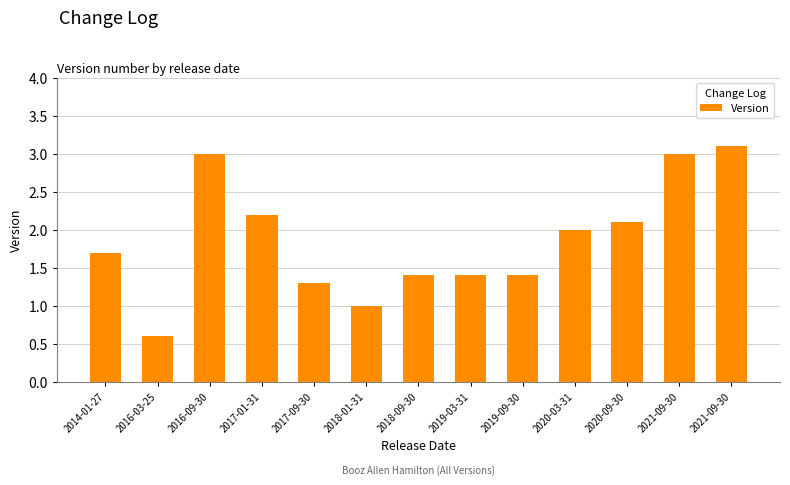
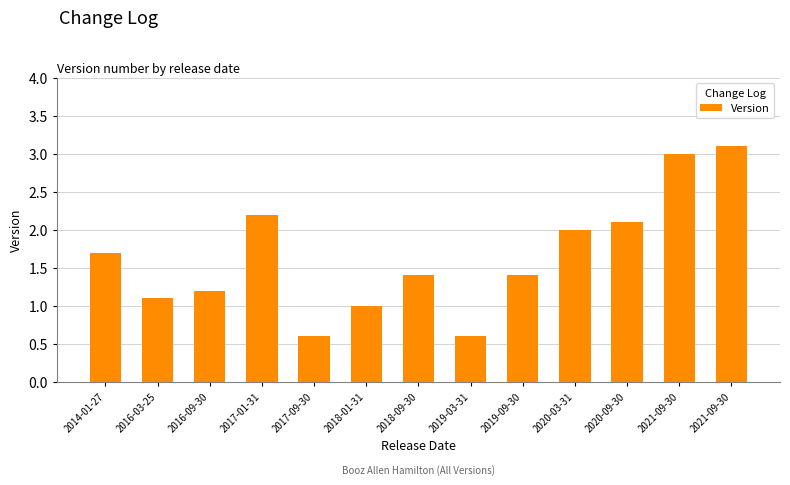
  {
    "2014-01-27": 1.7,
-   "2016-03-25": 0.6,
-   "2016-09-30": 3.0,
+   "2016-03-25": 1.1,
+   "2016-09-30": 1.2,
    "2017-01-31": 2.2,
-   "2017-09-30": 1.3,
+   "2017-09-30": 0.6,
    "2018-01-31": 1.0,
    "2018-09-30": 1.4,
-   "2019-03-31": 1.4,
+   "2019-03-31": 0.6,
    "2019-09-30": 1.4,
    "2020-03-31": 2.0,
    "2020-09-30": 2.1
  }
